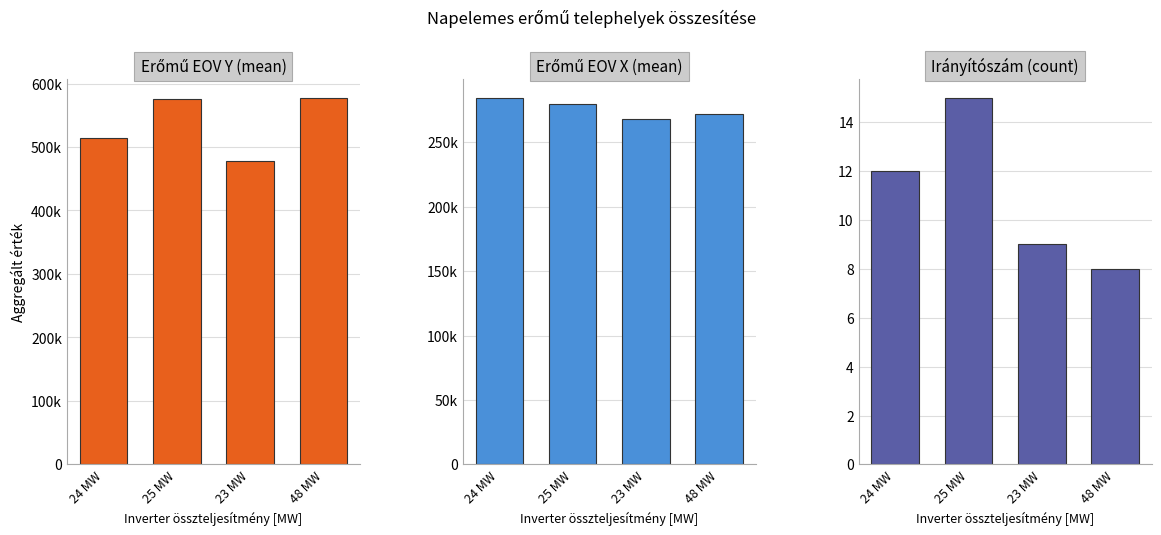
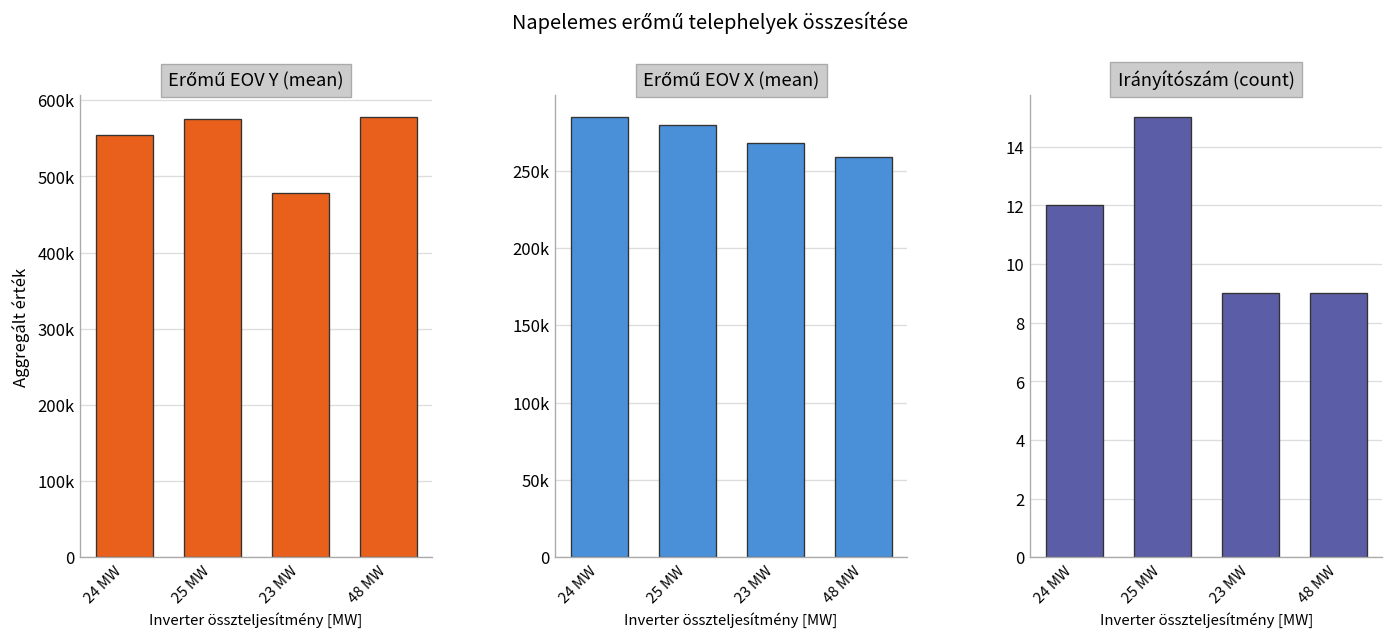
  {
    "Erőmű EOV Y (mean)": {
-     "24 MW": 510000,
+     "24 MW": 550000,
      "25 MW": 580000,
      "23 MW": 480000,
      "48 MW": 580000
    },
    "Erőmű EOV X (mean)": {
      "24 MW": 284000,
      "25 MW": 280000,
      "23 MW": 268000,
-     "48 MW": 272000
+     "48 MW": 259000
    },
    "Irányítószám (count)": {
      "24 MW": 12,
      "25 MW": 15,
      "23 MW": 9,
-     "48 MW": 8
+     "48 MW": 9
    }
  }
